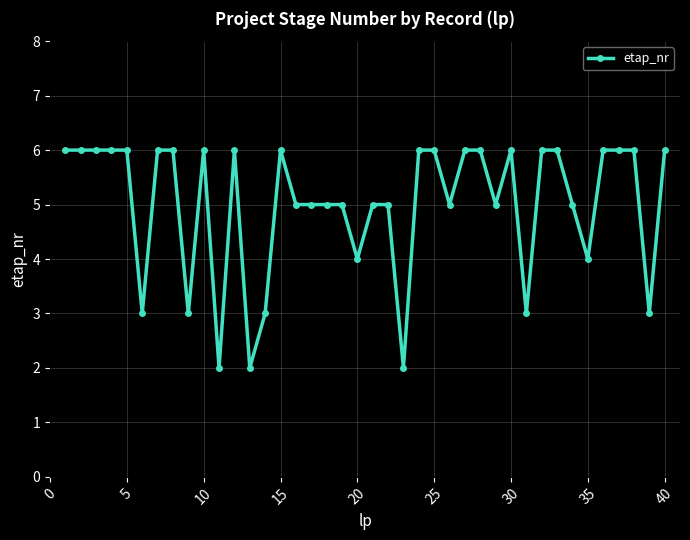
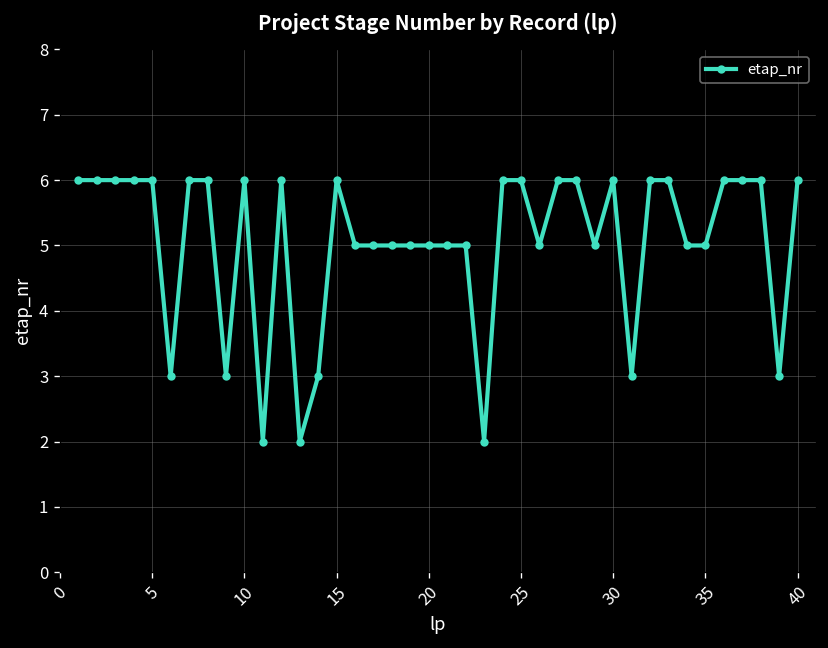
  {
    "5": 6,
    "10": 6,
    "15": 6,
-   "20": 4,
+   "20": 5,
    "25": 6,
    "30": 6,
-   "35": 4,
+   "35": 5,
    "40": 6
  }
